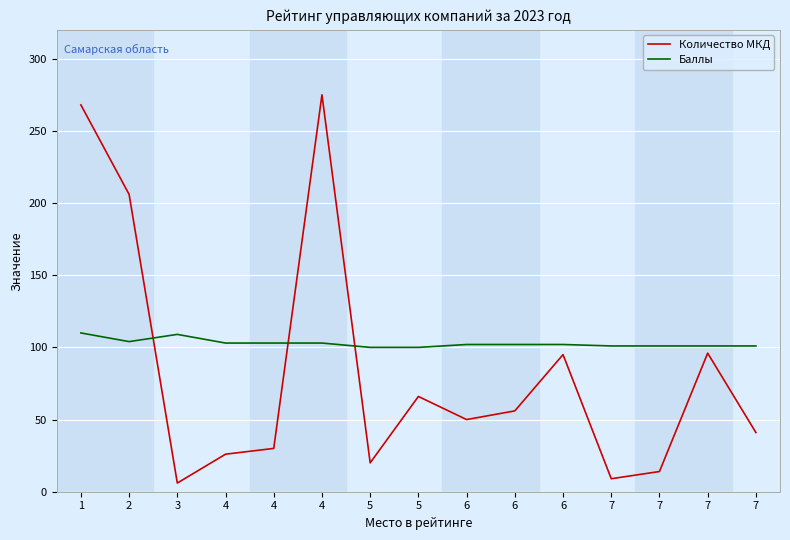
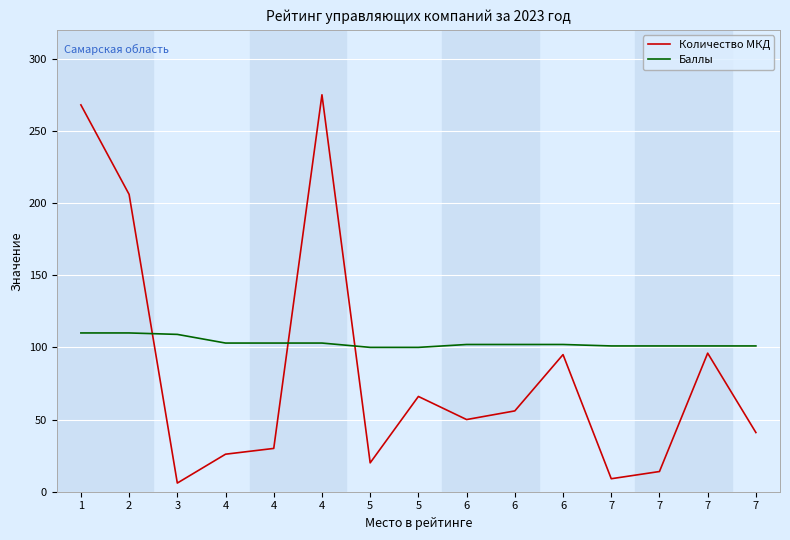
  {
    "Количество МКД": {
      "1": 268,
      "2": 206,
      "3": 6
    },
    "Баллы": {
      "1": 110,
-     "2": 104,
+     "2": 110,
      "3": 109
    }
  }
